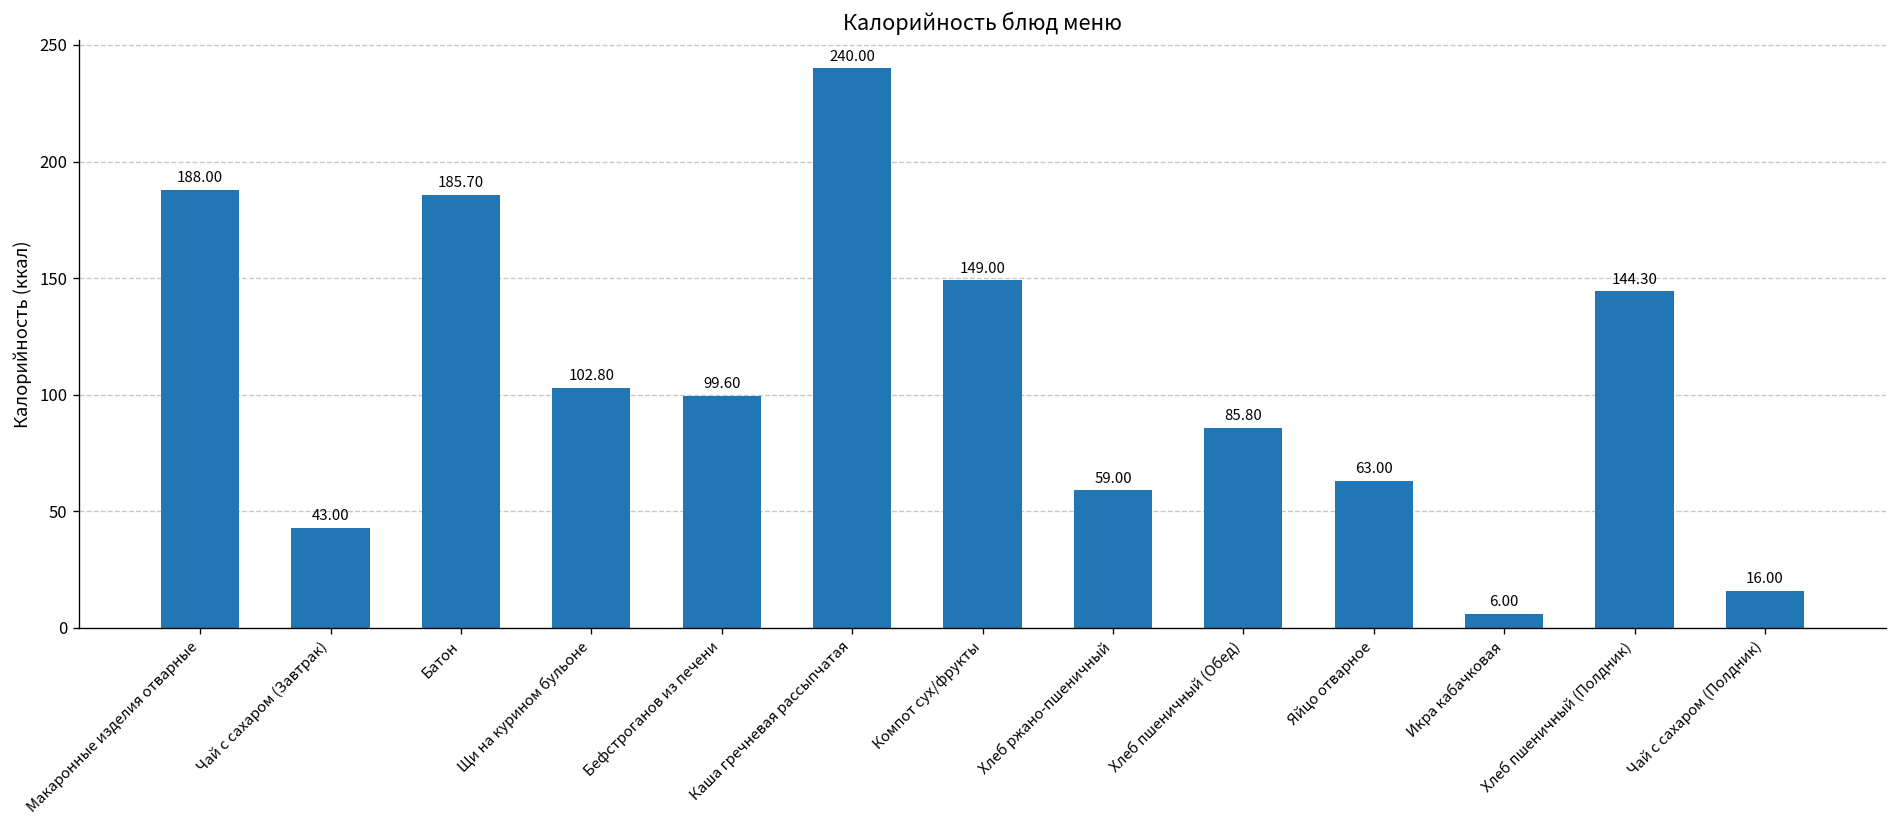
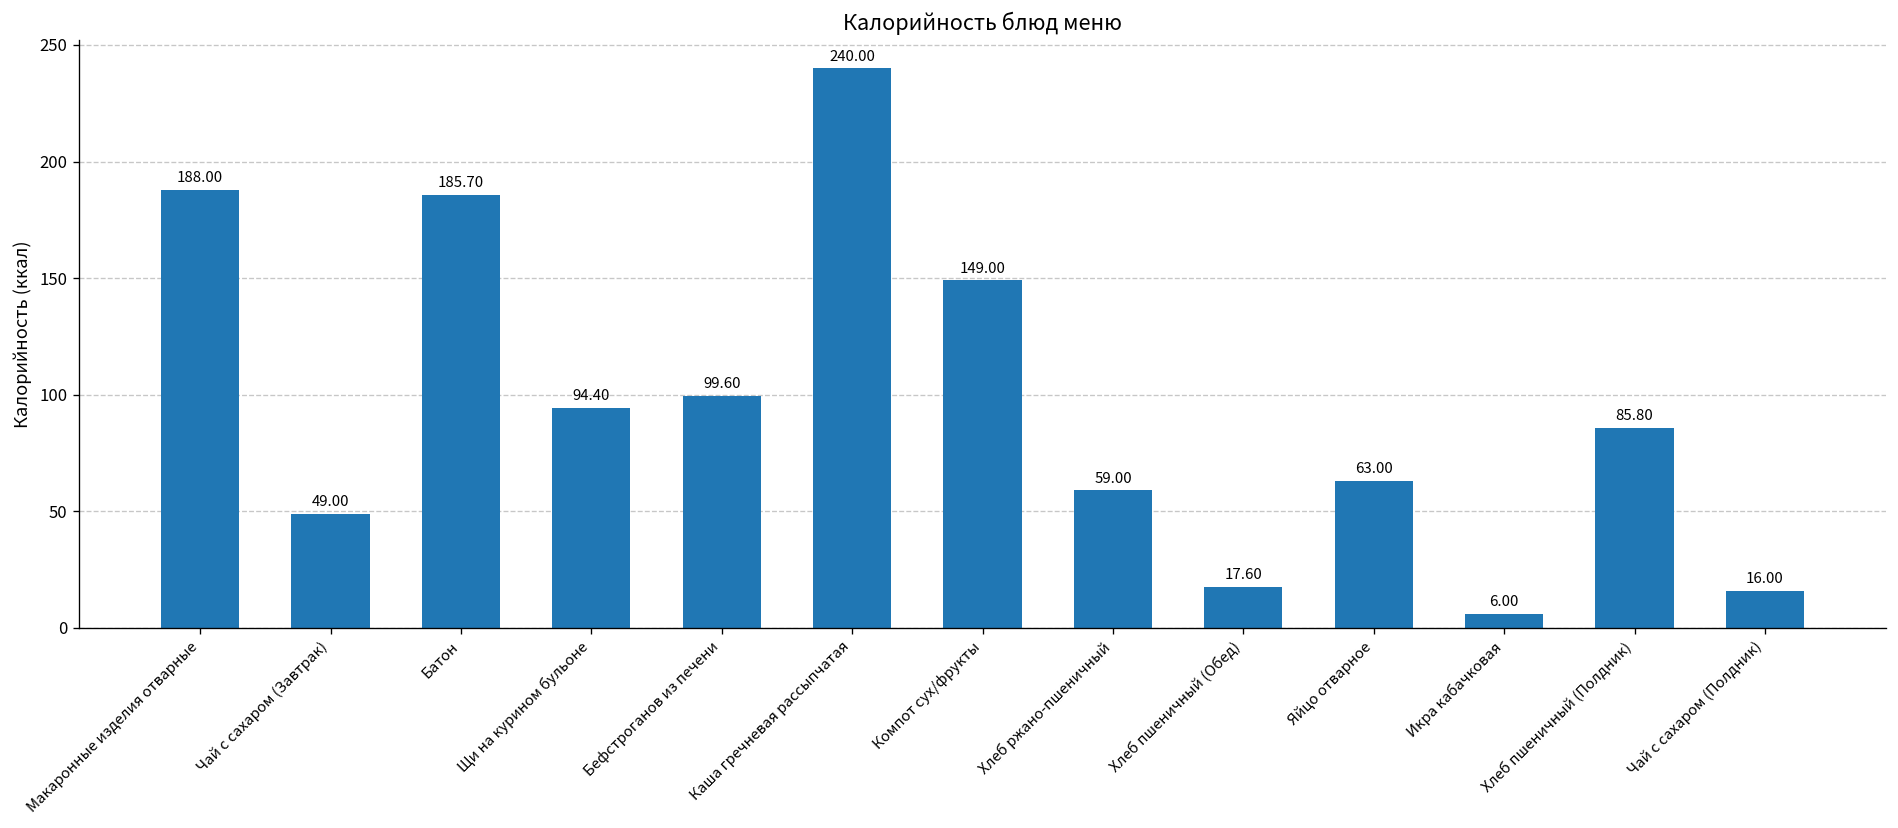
  {
    "Макаронные изделия отварные": 188.00,
-   "Чай с сахаром (Завтрак)": 43.00,
+   "Чай с сахаром (Завтрак)": 49.00,
    "Батон": 185.70,
-   "Щи на курином бульоне": 102.80,
+   "Щи на курином бульоне": 94.40,
    "Бефстроганов из печени": 99.60,
    "Каша гречневая рассыпчатая": 240.00,
    "Компот сух/фрукты": 149.00,
    "Хлеб ржано-пшеничный": 59.00,
-   "Хлеб пшеничный (Обед)": 85.80,
+   "Хлеб пшеничный (Обед)": 17.60,
    "Яйцо отварное": 63.00,
    "Икра кабачковая": 6.00,
-   "Хлеб пшеничный (Полдник)": 144.30,
+   "Хлеб пшеничный (Полдник)": 85.80,
    "Чай с сахаром (Полдник)": 16.00
  }
